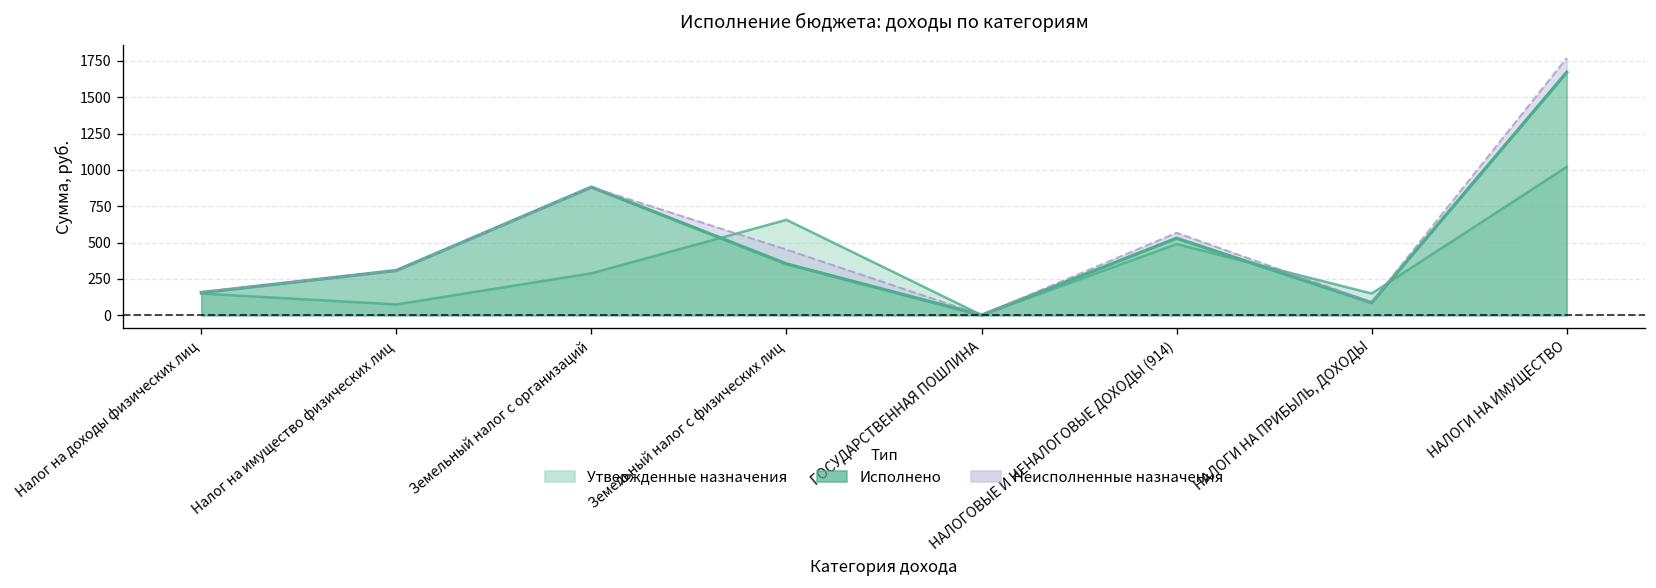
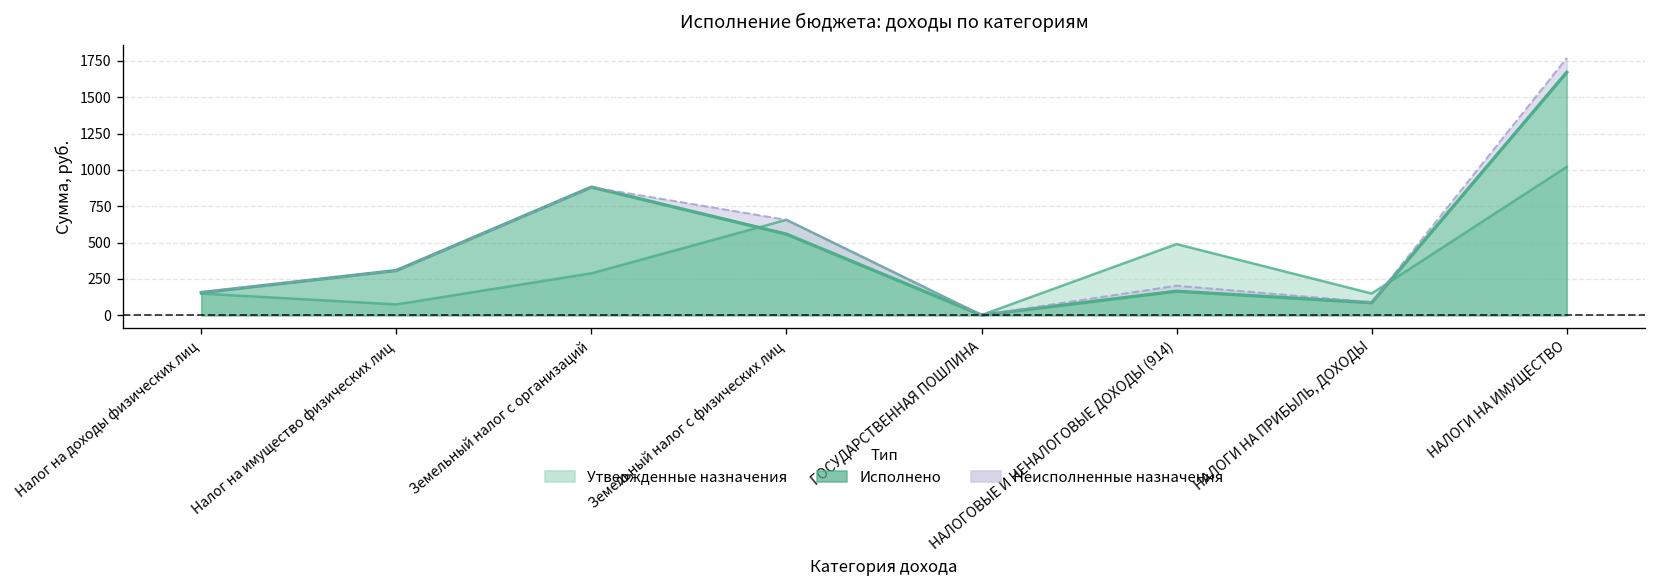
  {
    "Исполнено": {
-     "Земельный налог с физических лиц": 350,
-     "НАЛОГОВЫЕ И НЕНАЛОГОВЫЕ ДОХОДЫ (914)": 530,
+     "Земельный налог с физических лиц": 560,
+     "НАЛОГОВЫЕ И НЕНАЛОГОВЫЕ ДОХОДЫ (914)": 170,
      "НАЛОГИ НА ИМУЩЕСТВО": 1670
    }
  }
